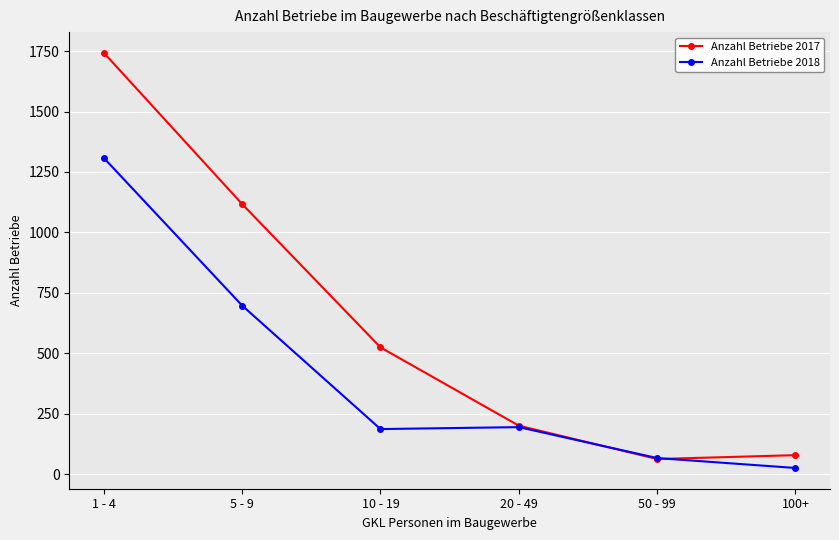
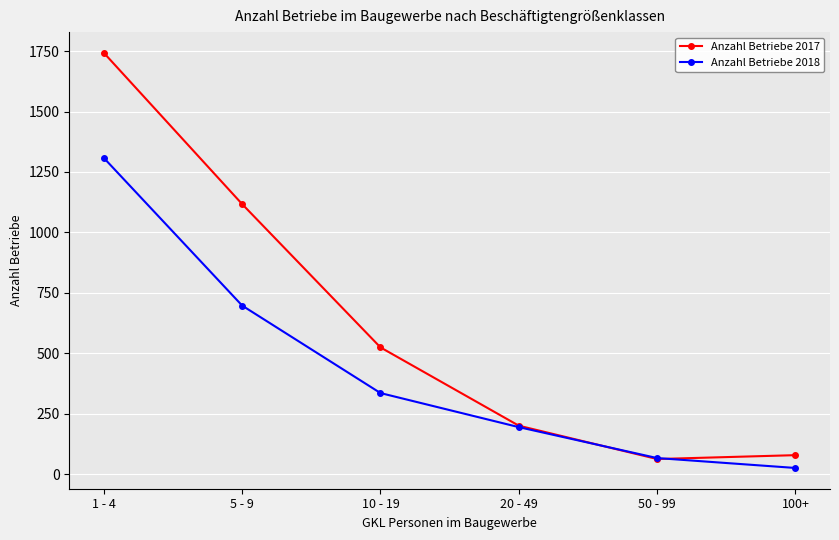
  {
    "Anzahl Betriebe 2017": {
      "1 - 4": 1740,
      "5 - 9": 1120,
      "10 - 19": 520,
      "100+": 80
    },
    "Anzahl Betriebe 2018": {
      "1 - 4": 1310,
      "5 - 9": 700,
-     "10 - 19": 190,
+     "10 - 19": 340,
      "100+": 30
    }
  }
